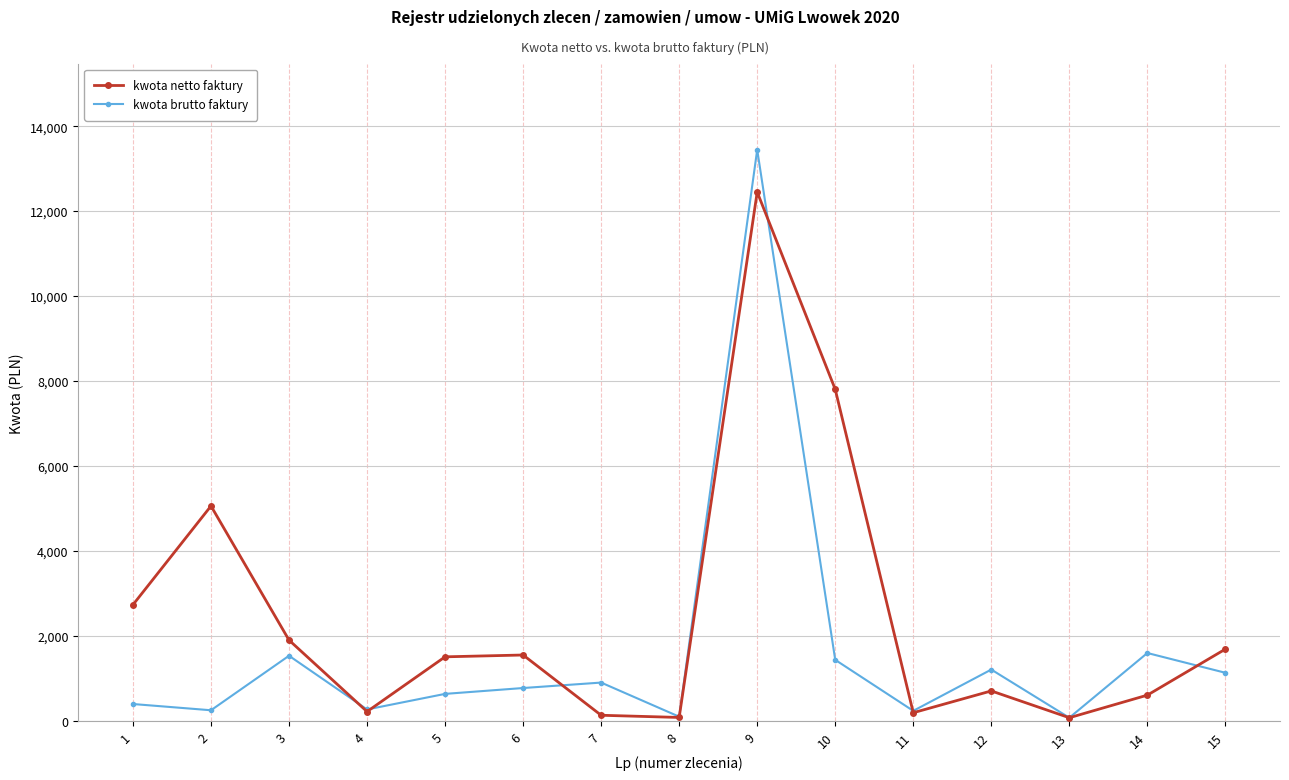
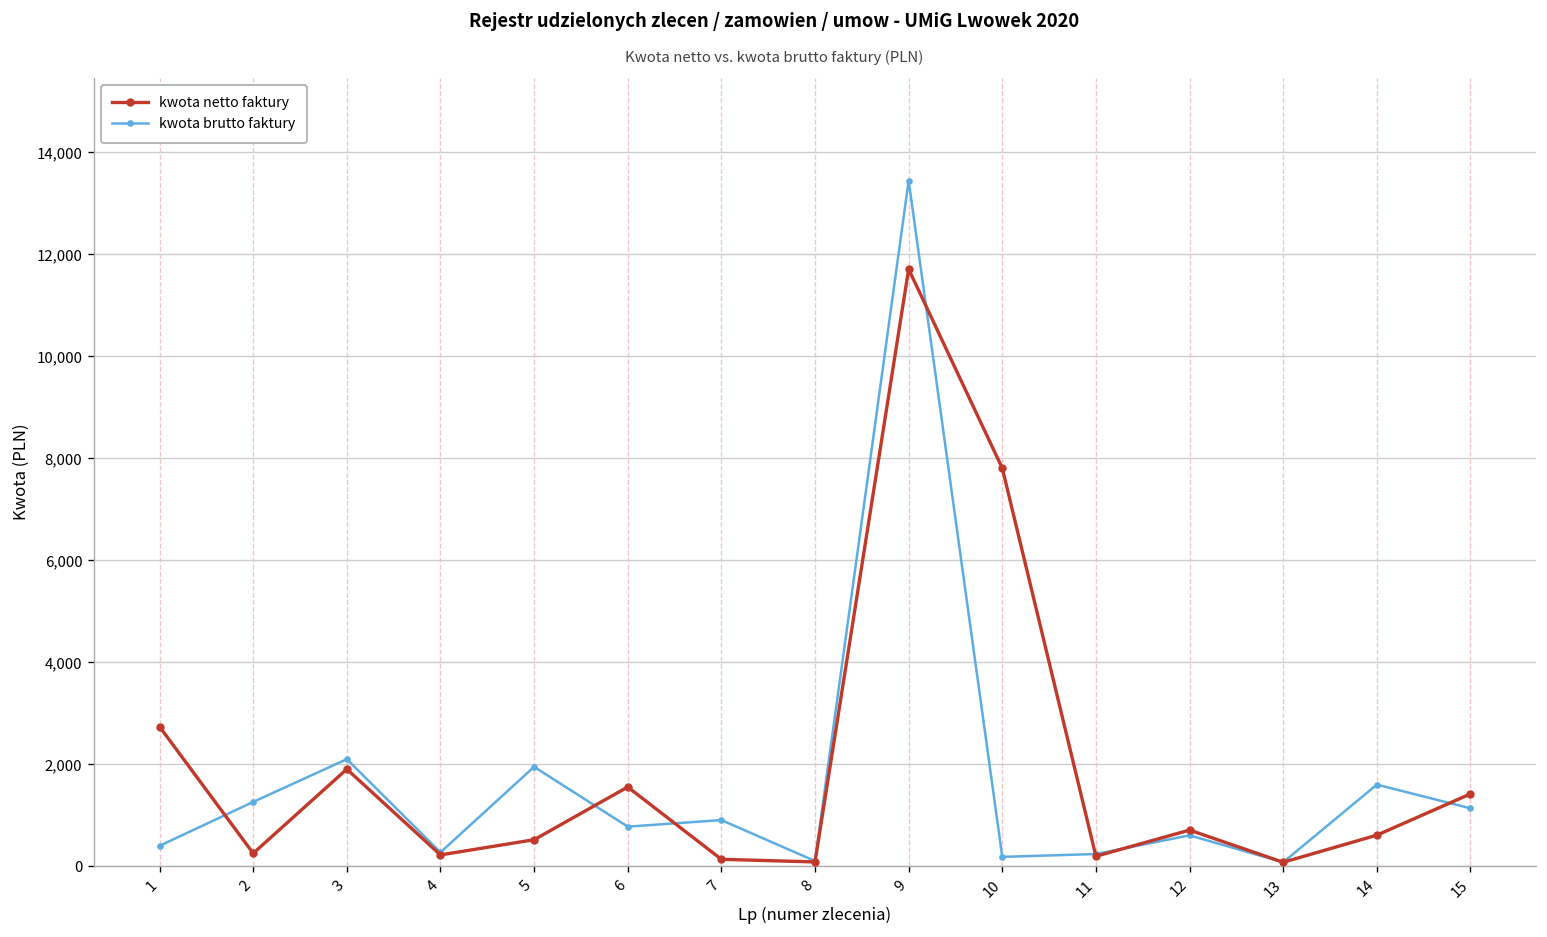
  {
    "kwota netto faktury": {
      "1": "2,700",
-     "2": "5,100",
+     "2": "300",
      "3": "1,900",
-     "5": "1,500",
+     "5": "500",
      "6": "1,600",
      "7": "100",
-     "9": "12,400",
+     "9": "11,700",
      "10": "7,800",
      "12": "700",
      "14": "600",
-     "15": "1,700"
+     "15": "1,400"
    },
    "kwota brutto faktury": {
      "1": "400",
-     "2": "300",
-     "3": "1,500",
-     "5": "600",
+     "2": "1,300",
+     "3": "2,100",
+     "5": "1,900",
      "6": "800",
      "7": "900",
      "9": "13,400",
-     "10": "1,400",
-     "12": "1,200",
+     "10": "200",
+     "12": "600",
      "14": "1,600",
      "15": "1,100"
    }
  }
